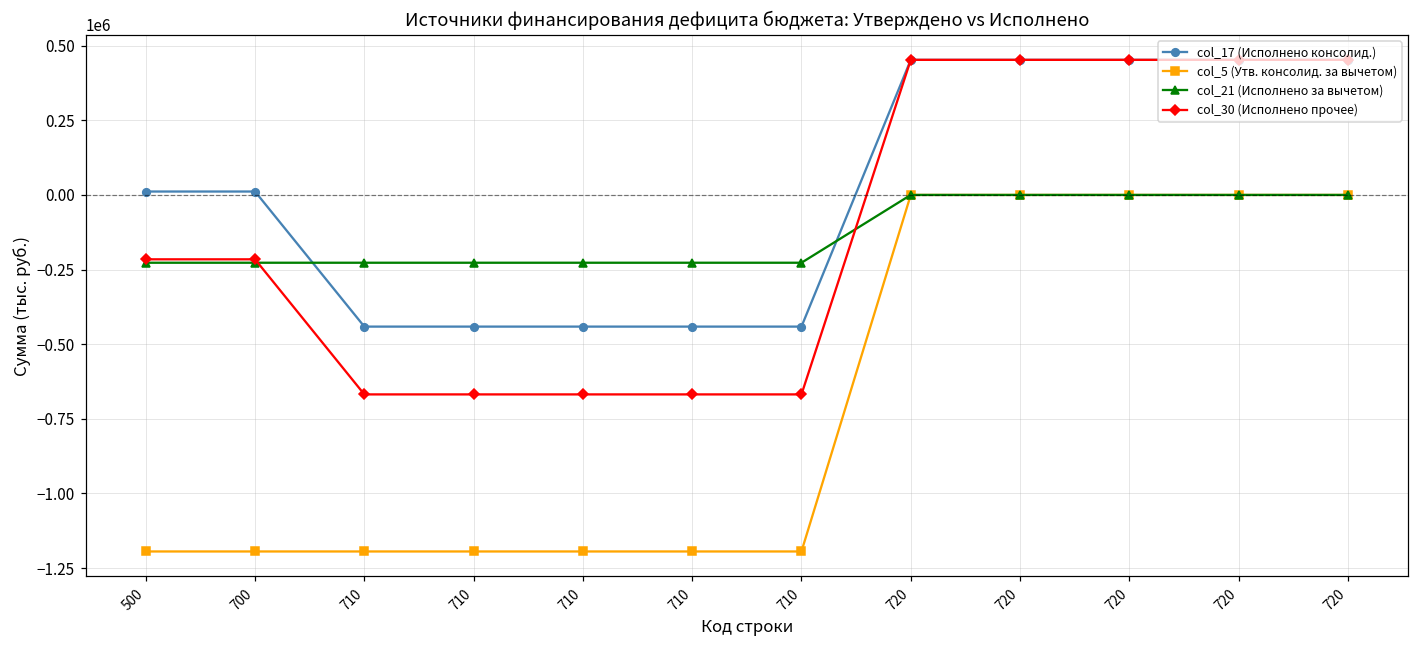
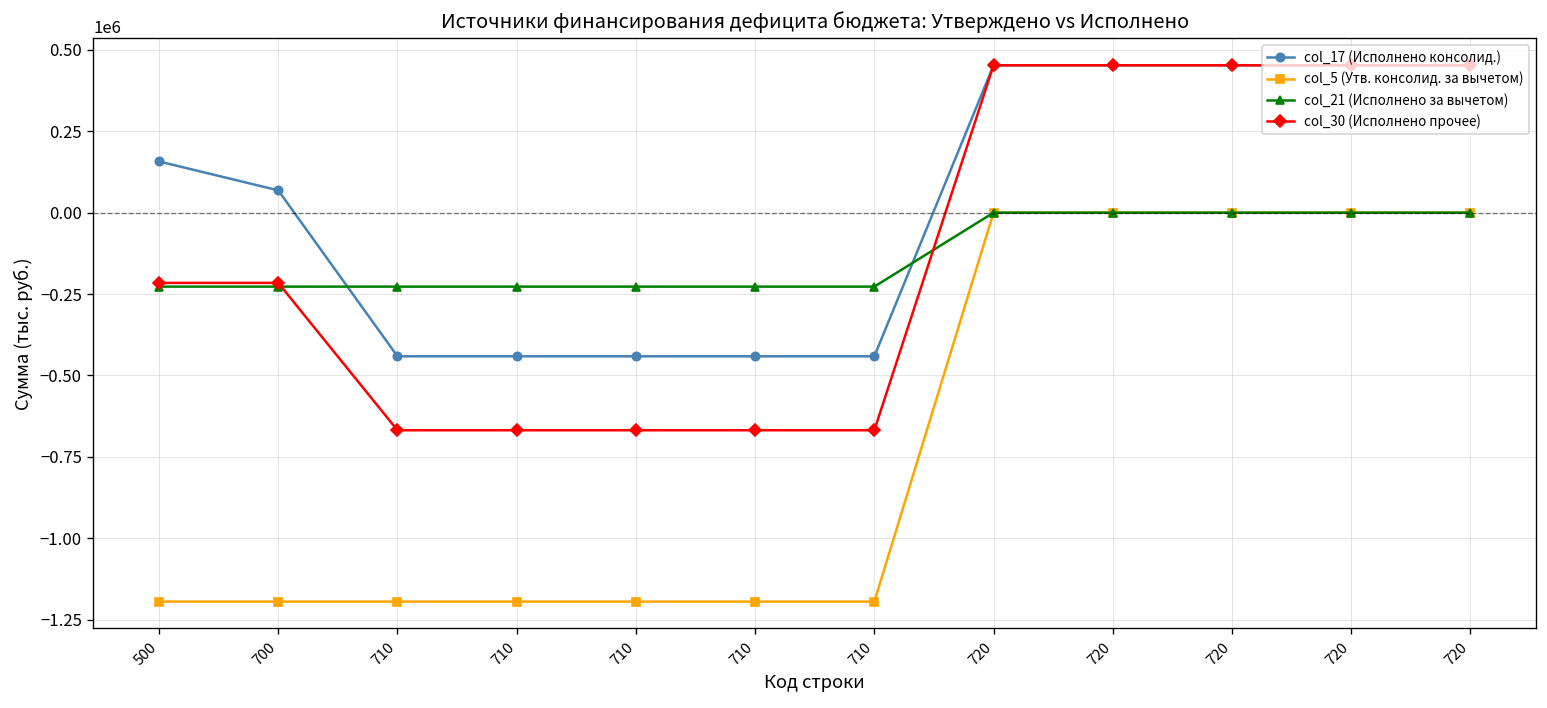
  {
    "col_17 (Исполнено консолид.)": {
-     "500": 10000,
-     "700": 10000
+     "500": 160000,
+     "700": 70000
    },
    "col_5 (Утв. консолид. за вычетом)": {
      "500": -1190000,
      "700": -1190000
    },
    "col_21 (Исполнено за вычетом)": {
      "500": -230000,
      "700": -230000
    },
    "col_30 (Исполнено прочее)": {
      "500": -220000,
      "700": -220000
    }
  }
